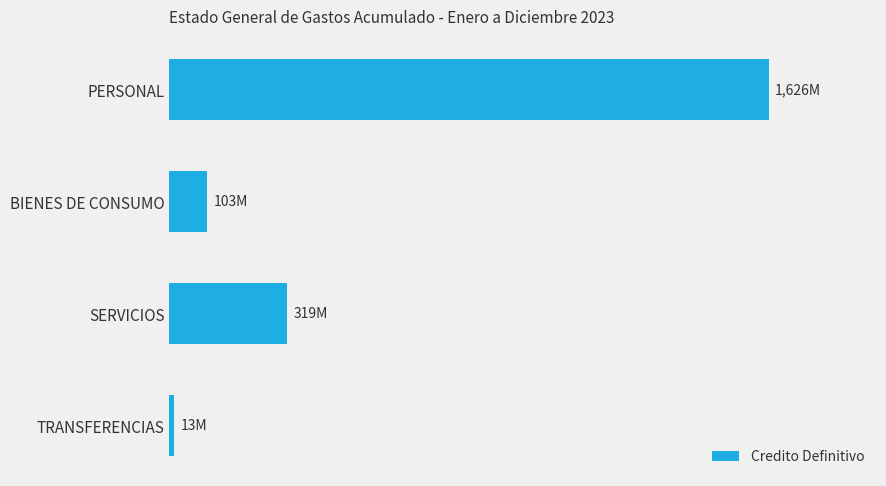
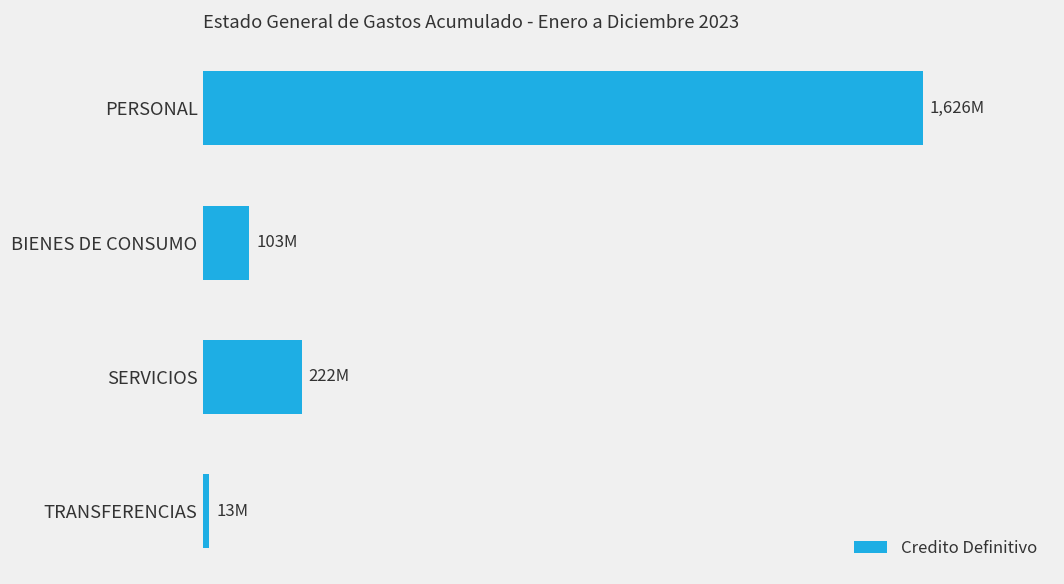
  {
    "PERSONAL": "1,626M",
    "BIENES DE CONSUMO": "103M",
-   "SERVICIOS": "319M",
+   "SERVICIOS": "222M",
    "TRANSFERENCIAS": "13M"
  }
